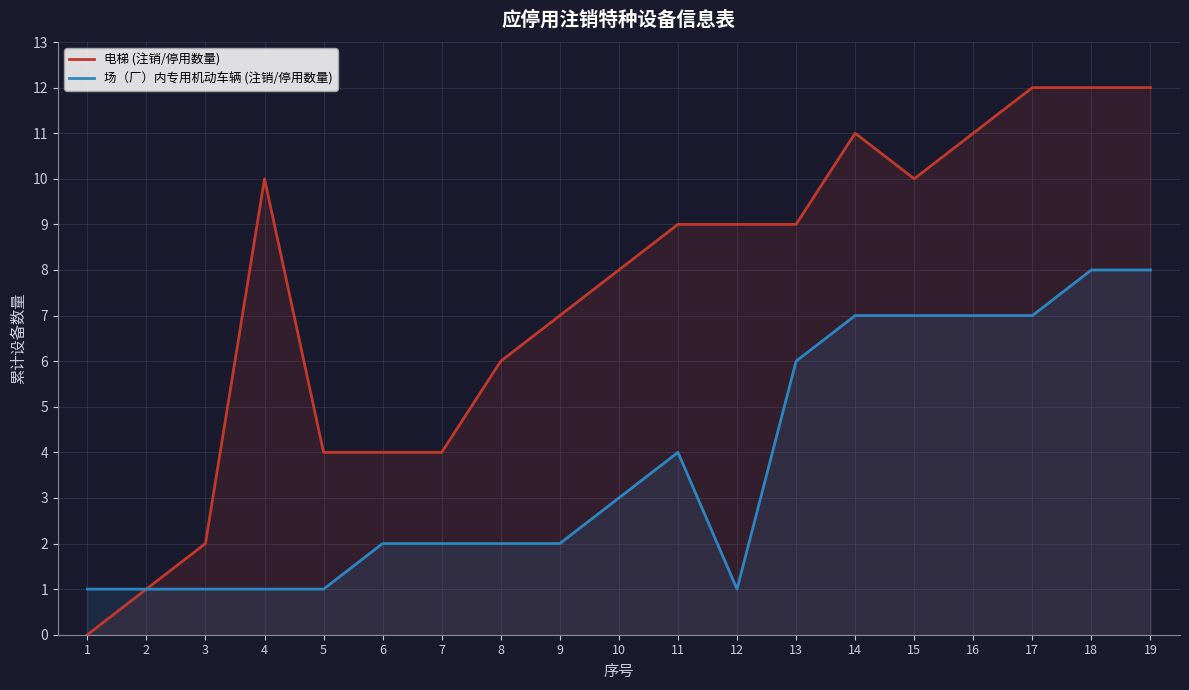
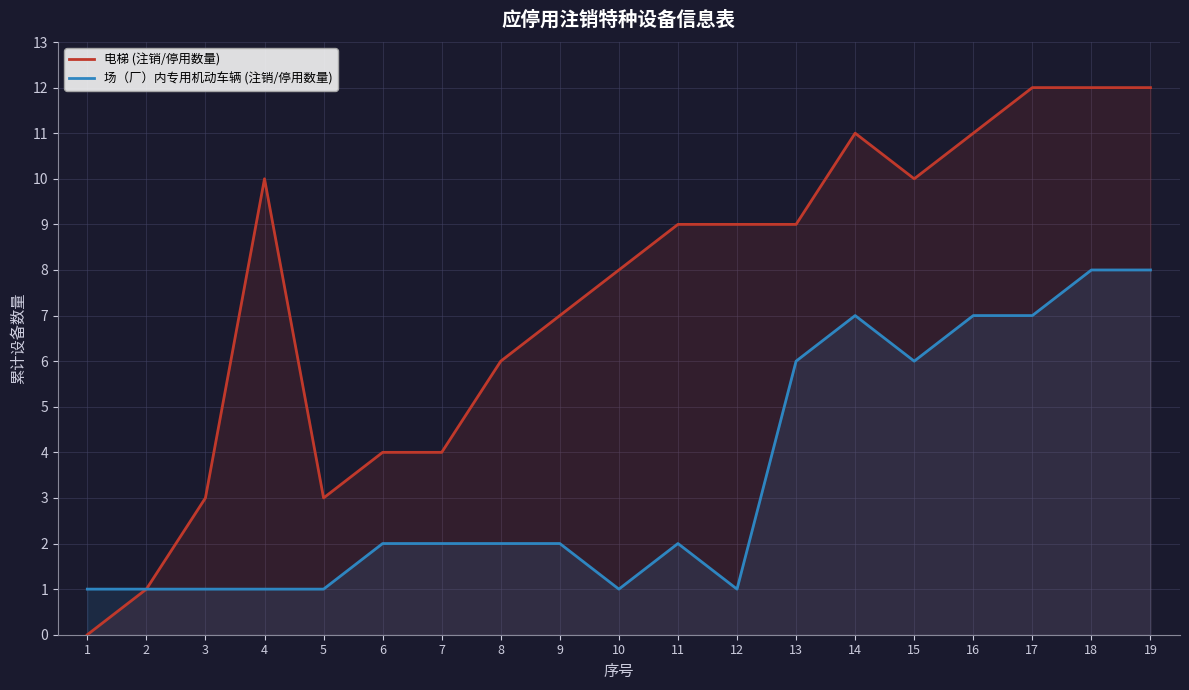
  {
    "电梯 (注销/停用数量)": {
      "1": 0,
-     "3": 2,
+     "3": 3,
      "4": 10,
-     "5": 4,
+     "5": 3,
      "6": 4,
      "7": 4,
      "8": 6,
      "9": 7,
      "10": 8,
      "11": 9,
      "12": 9,
      "13": 9,
      "14": 11,
      "15": 10,
      "16": 11,
      "17": 12,
      "18": 12,
      "19": 12
    },
    "场（厂）内专用机动车辆 (注销/停用数量)": {
      "1": 1,
      "3": 1,
      "4": 1,
      "5": 1,
      "6": 2,
      "7": 2,
      "8": 2,
      "9": 2,
-     "10": 3,
-     "11": 4,
+     "10": 1,
+     "11": 2,
      "12": 1,
      "13": 6,
      "14": 7,
-     "15": 7,
+     "15": 6,
      "16": 7,
      "17": 7,
      "18": 8,
      "19": 8
    }
  }
